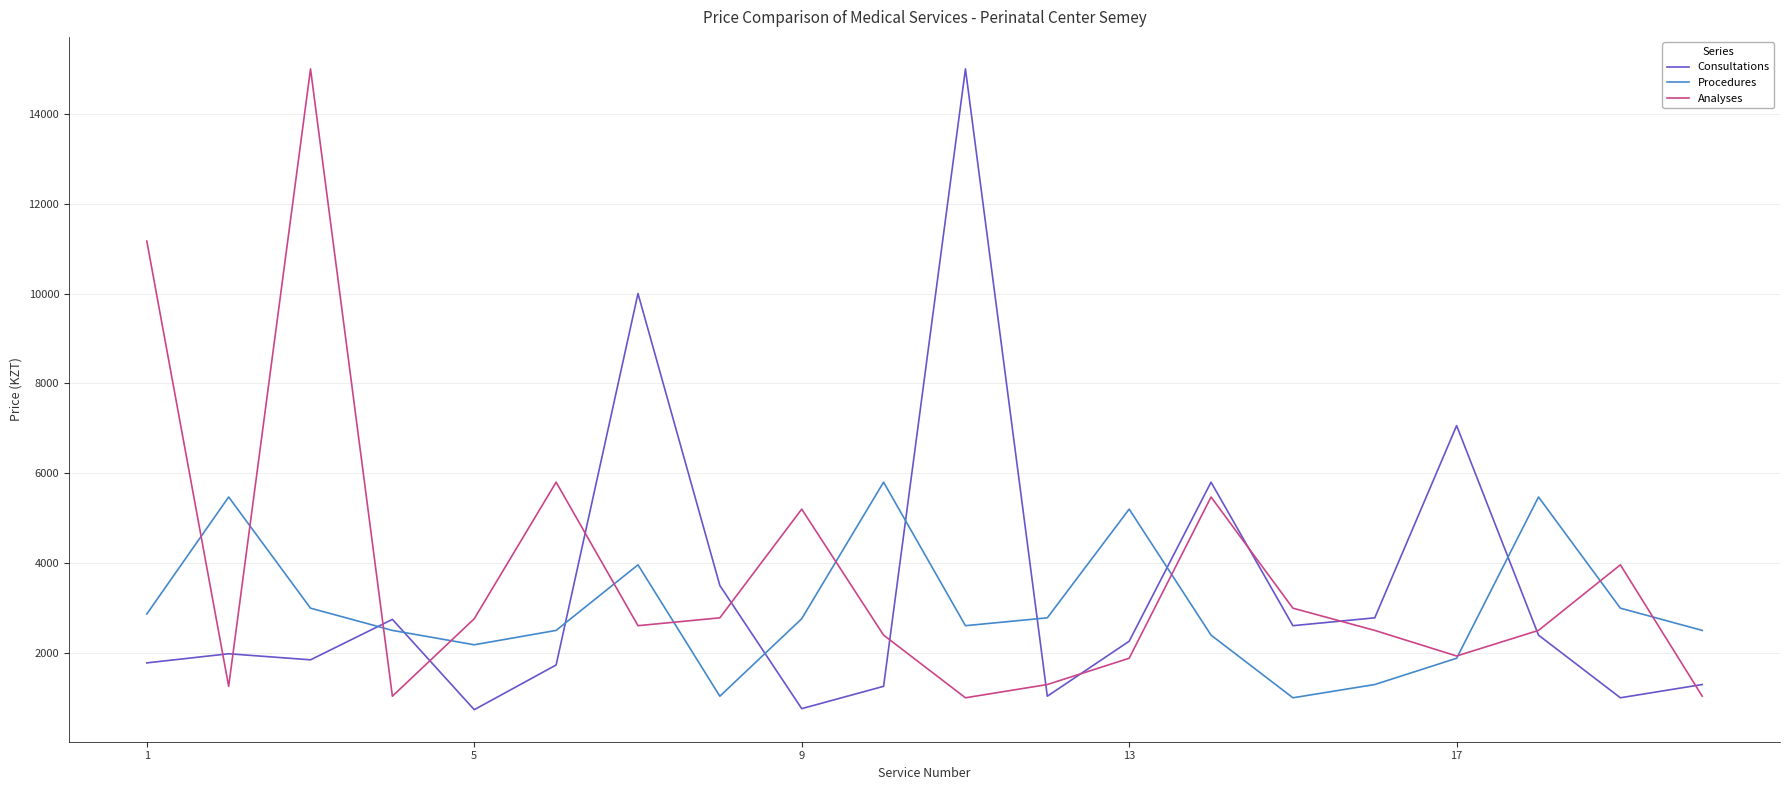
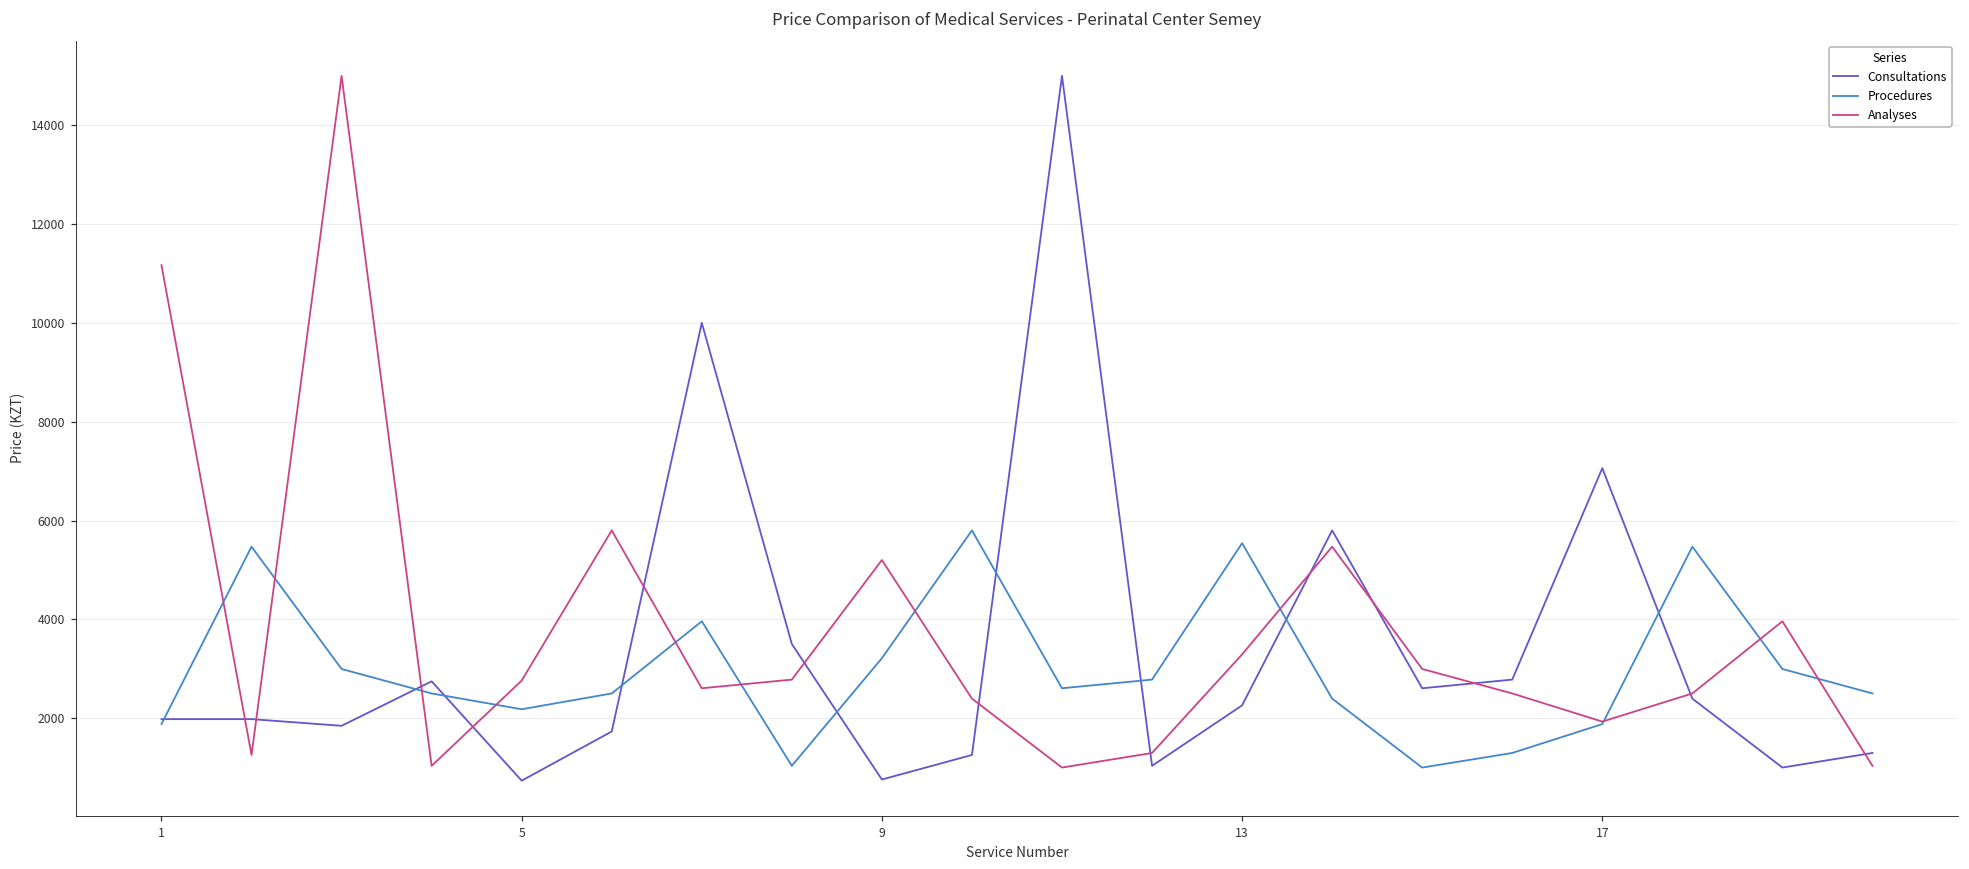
  {
    "Consultations": {
-     "1": 1800,
+     "1": 2000,
      "5": 700,
      "9": 800,
      "13": 2300,
      "17": 7100
    },
    "Procedures": {
-     "1": 2900,
+     "1": 1900,
      "5": 2200,
-     "9": 2800,
-     "13": 5200
+     "9": 3200,
+     "13": 5500
    },
    "Analyses": {
      "1": 11200,
      "5": 2800,
      "9": 5200,
-     "13": 1900
+     "13": 3300
    }
  }
